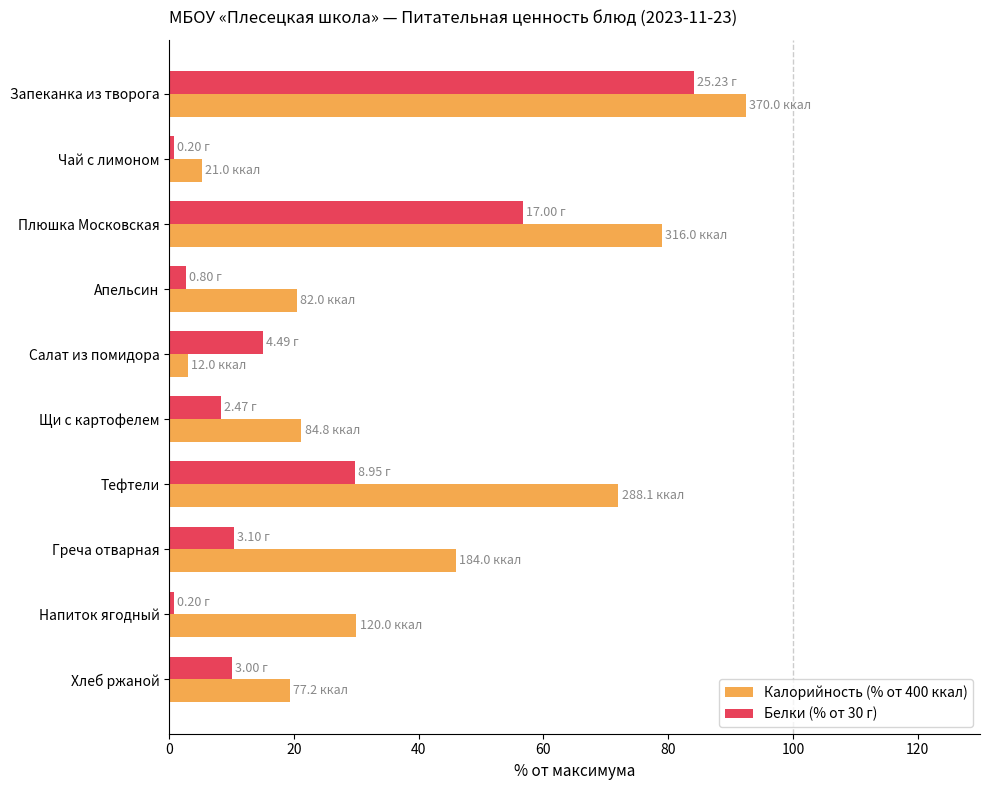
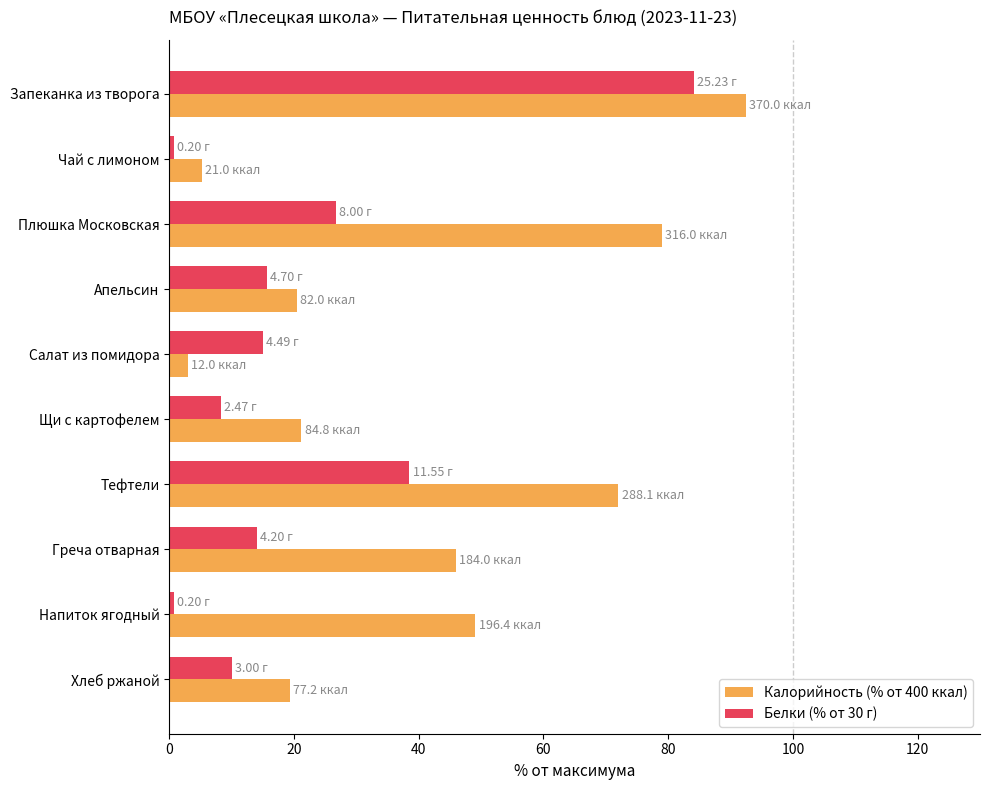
  {
    "Калорийность (% от 400 ккал)": {
-     "Напиток ягодный": 120.0
+     "Напиток ягодный": 196.4
    },
    "Белки (% от 30 г)": {
-     "Плюшка Московская": 17.00,
-     "Апельсин": 0.80,
-     "Тефтели": 8.95,
-     "Греча отварная": 3.10
+     "Плюшка Московская": 8.00,
+     "Апельсин": 4.70,
+     "Тефтели": 11.55,
+     "Греча отварная": 4.20
    }
  }
